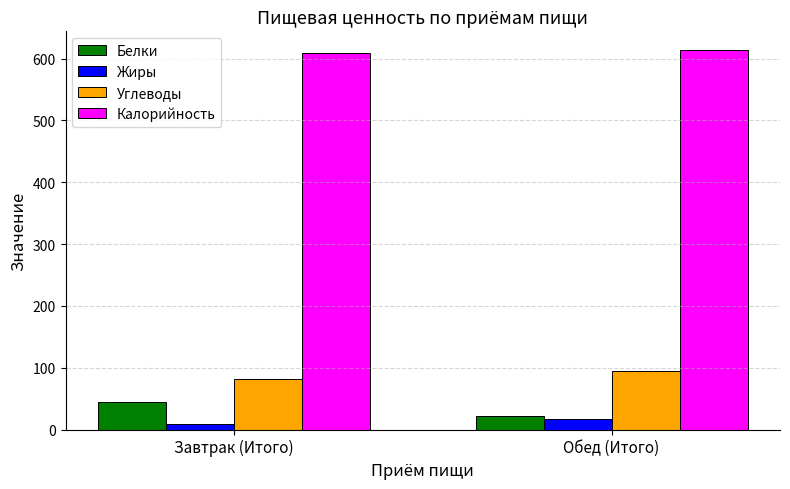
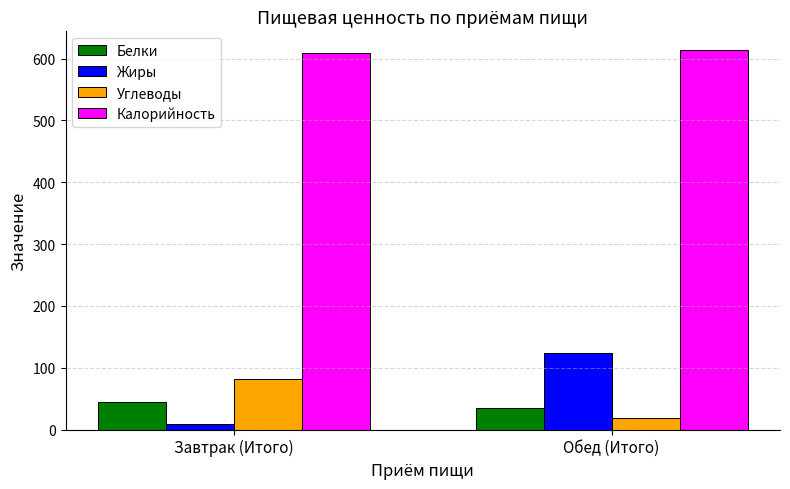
  {
    "Белки": {
      "Завтрак (Итого)": 40,
-     "Обед (Итого)": 20
+     "Обед (Итого)": 30
    },
    "Жиры": {
      "Завтрак (Итого)": 10,
-     "Обед (Итого)": 20
+     "Обед (Итого)": 120
    },
    "Углеводы": {
      "Завтрак (Итого)": 80,
-     "Обед (Итого)": 90
+     "Обед (Итого)": 20
    },
    "Калорийность": {
      "Завтрак (Итого)": 610,
      "Обед (Итого)": 610
    }
  }
